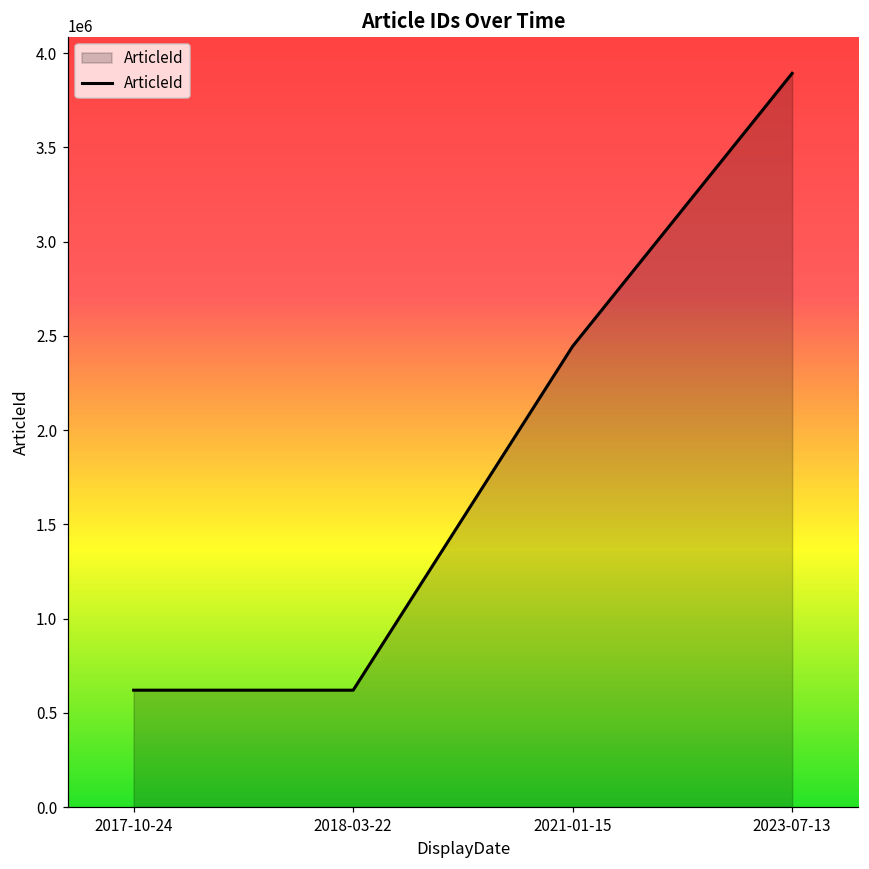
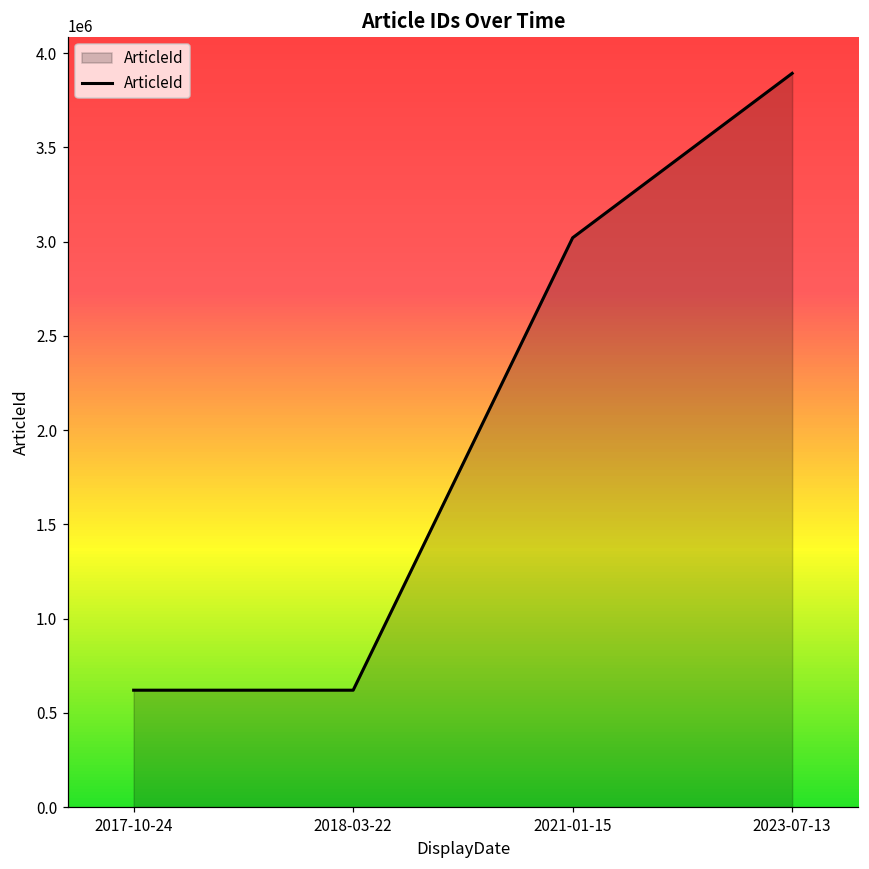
  {
    "2017-10-24": 620000,
    "2018-03-22": 620000,
-   "2021-01-15": 2440000,
+   "2021-01-15": 3020000,
    "2023-07-13": 3890000
  }
